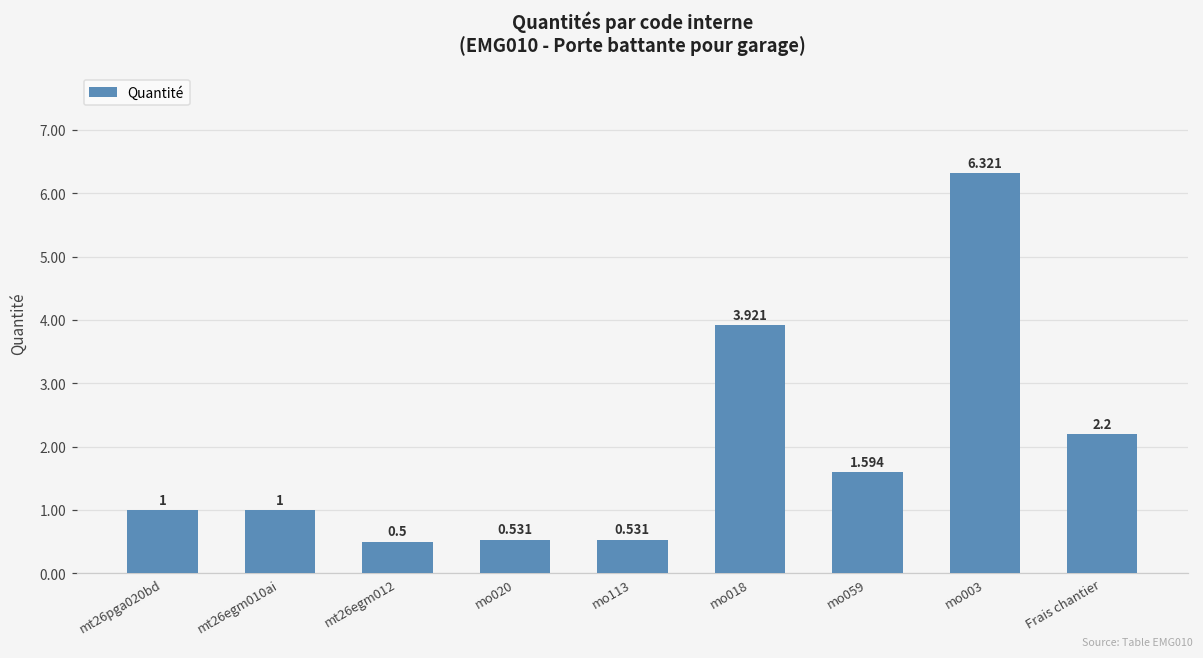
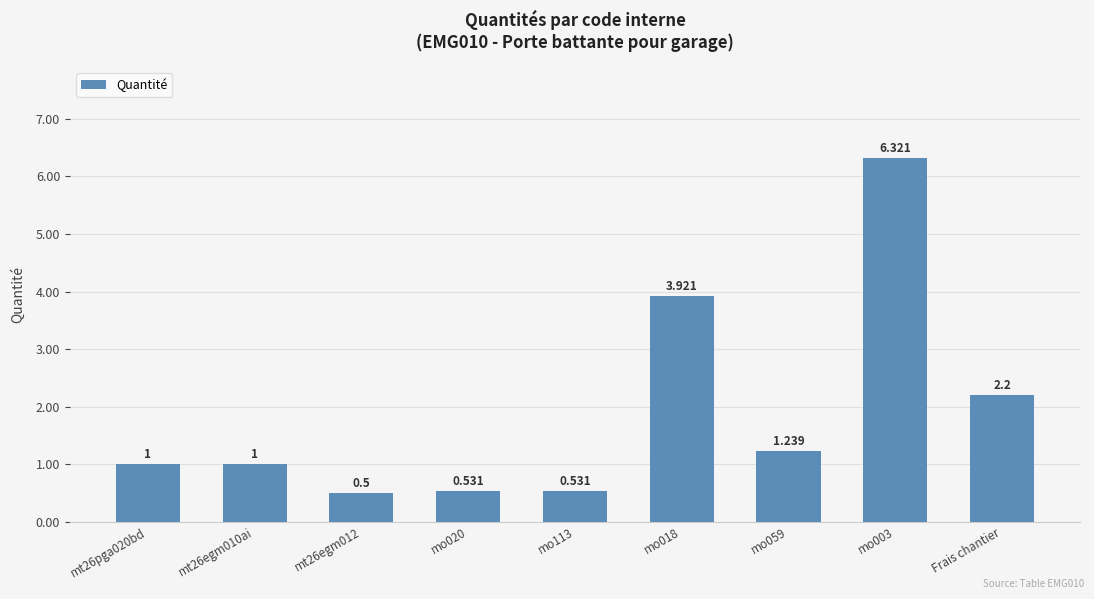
  {
    "mt26pga020bd": 1,
    "mt26egm010ai": 1,
    "mt26egm012": 0.5,
    "mo020": 0.531,
    "mo113": 0.531,
    "mo018": 3.921,
-   "mo059": 1.594,
+   "mo059": 1.239,
    "mo003": 6.321,
    "Frais chantier": 2.2
  }
